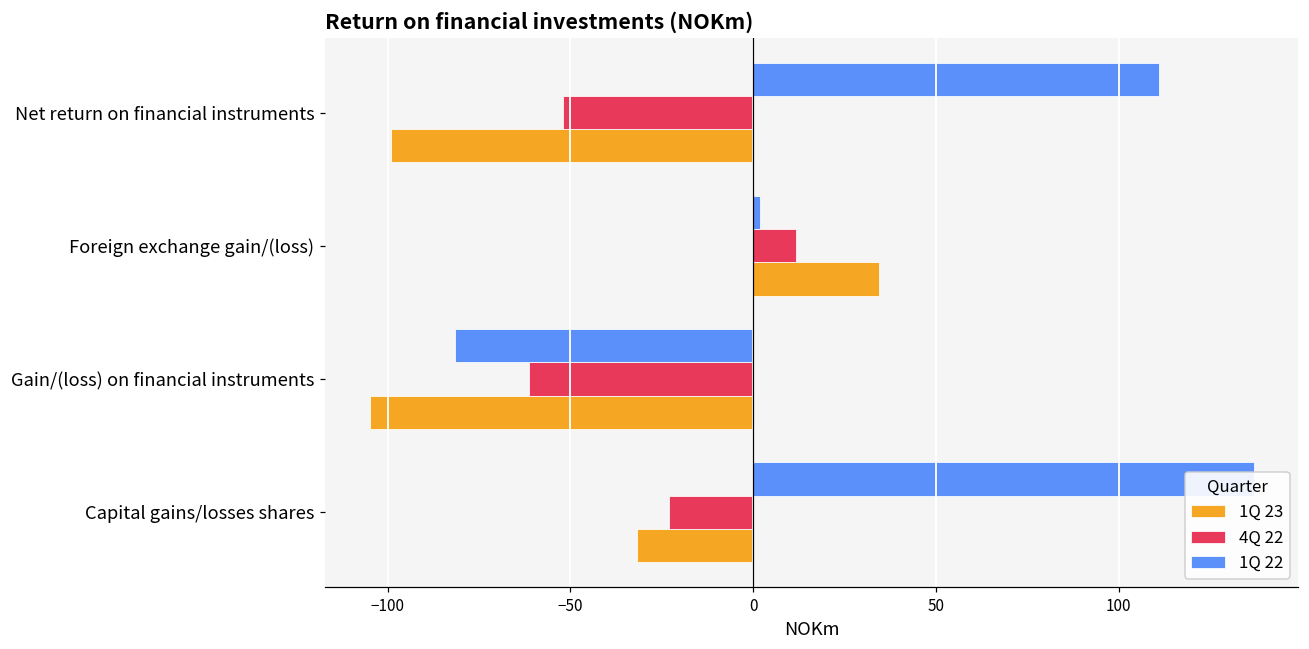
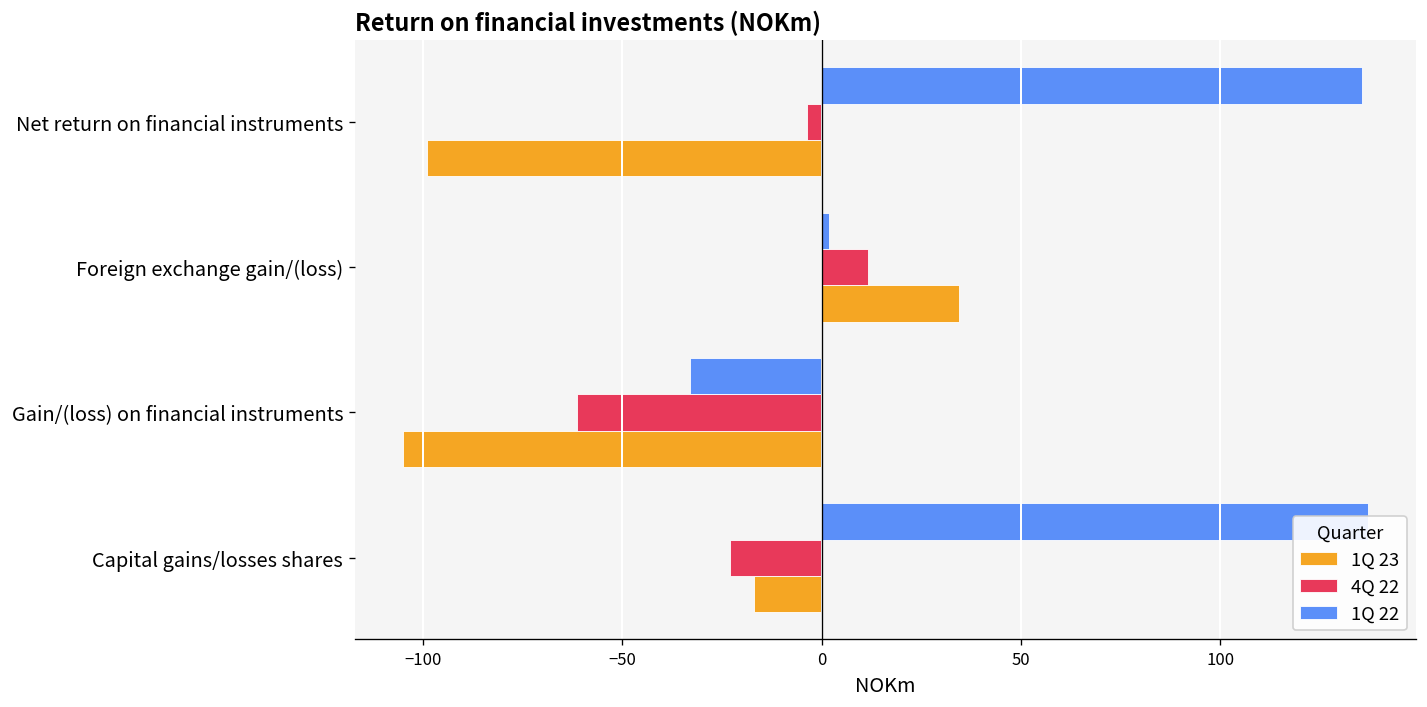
  {
    "1Q 23": {
      "Net return on financial instruments": -99,
      "Foreign exchange gain/(loss)": 35,
      "Gain/(loss) on financial instruments": -105,
-     "Capital gains/losses shares": -32
+     "Capital gains/losses shares": -17
    },
    "4Q 22": {
-     "Net return on financial instruments": -52,
+     "Net return on financial instruments": -4,
      "Foreign exchange gain/(loss)": 12,
      "Gain/(loss) on financial instruments": -61,
      "Capital gains/losses shares": -23
    },
    "1Q 22": {
-     "Net return on financial instruments": 111,
+     "Net return on financial instruments": 136,
      "Foreign exchange gain/(loss)": 2,
-     "Gain/(loss) on financial instruments": -82
+     "Gain/(loss) on financial instruments": -33
    }
  }
